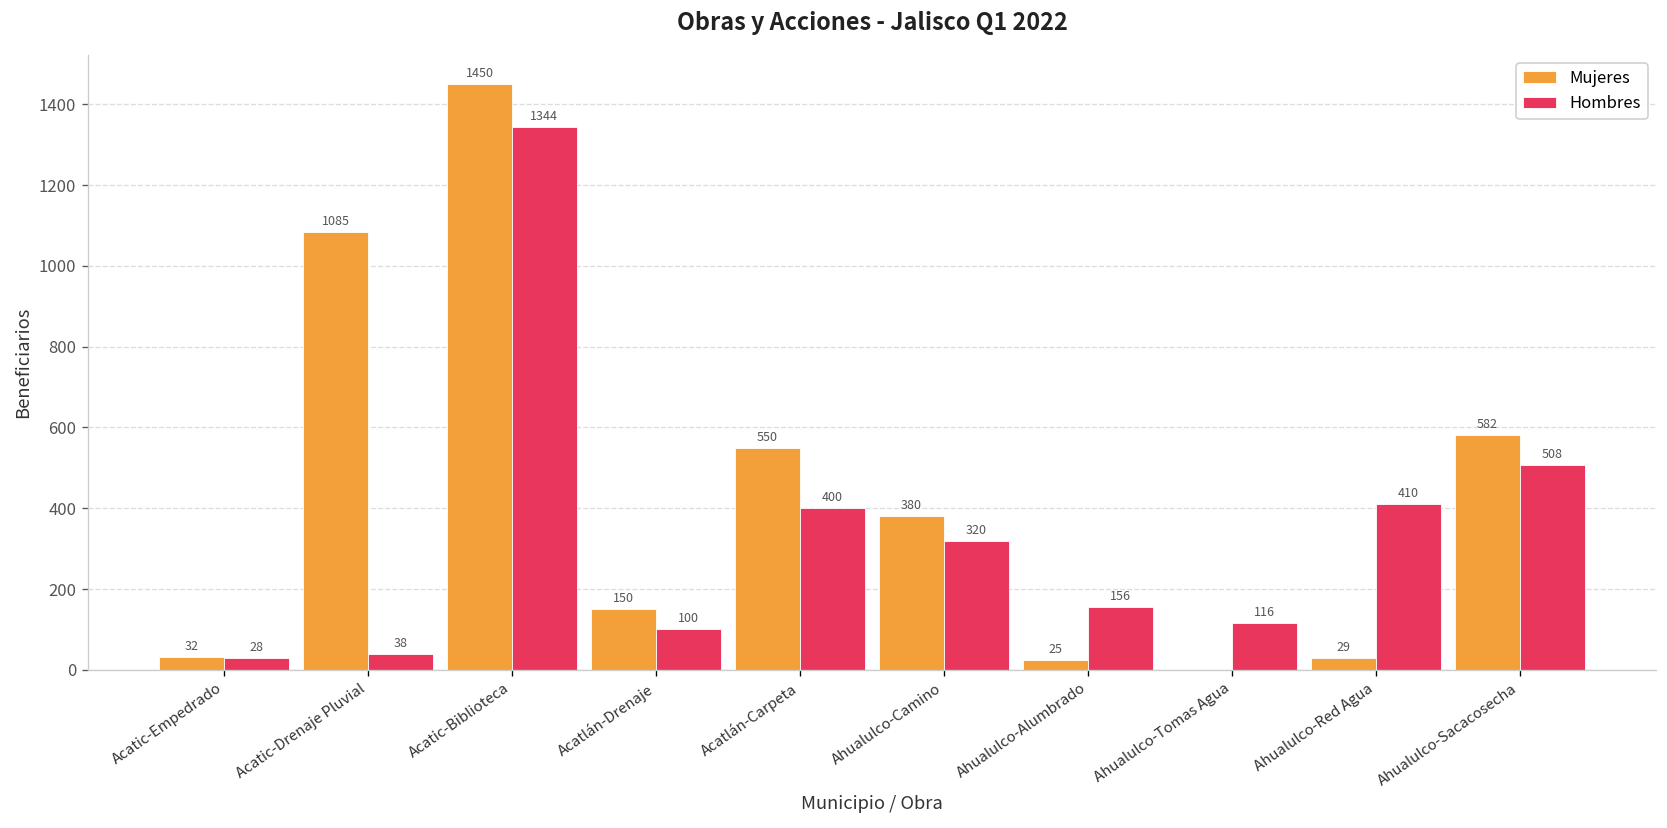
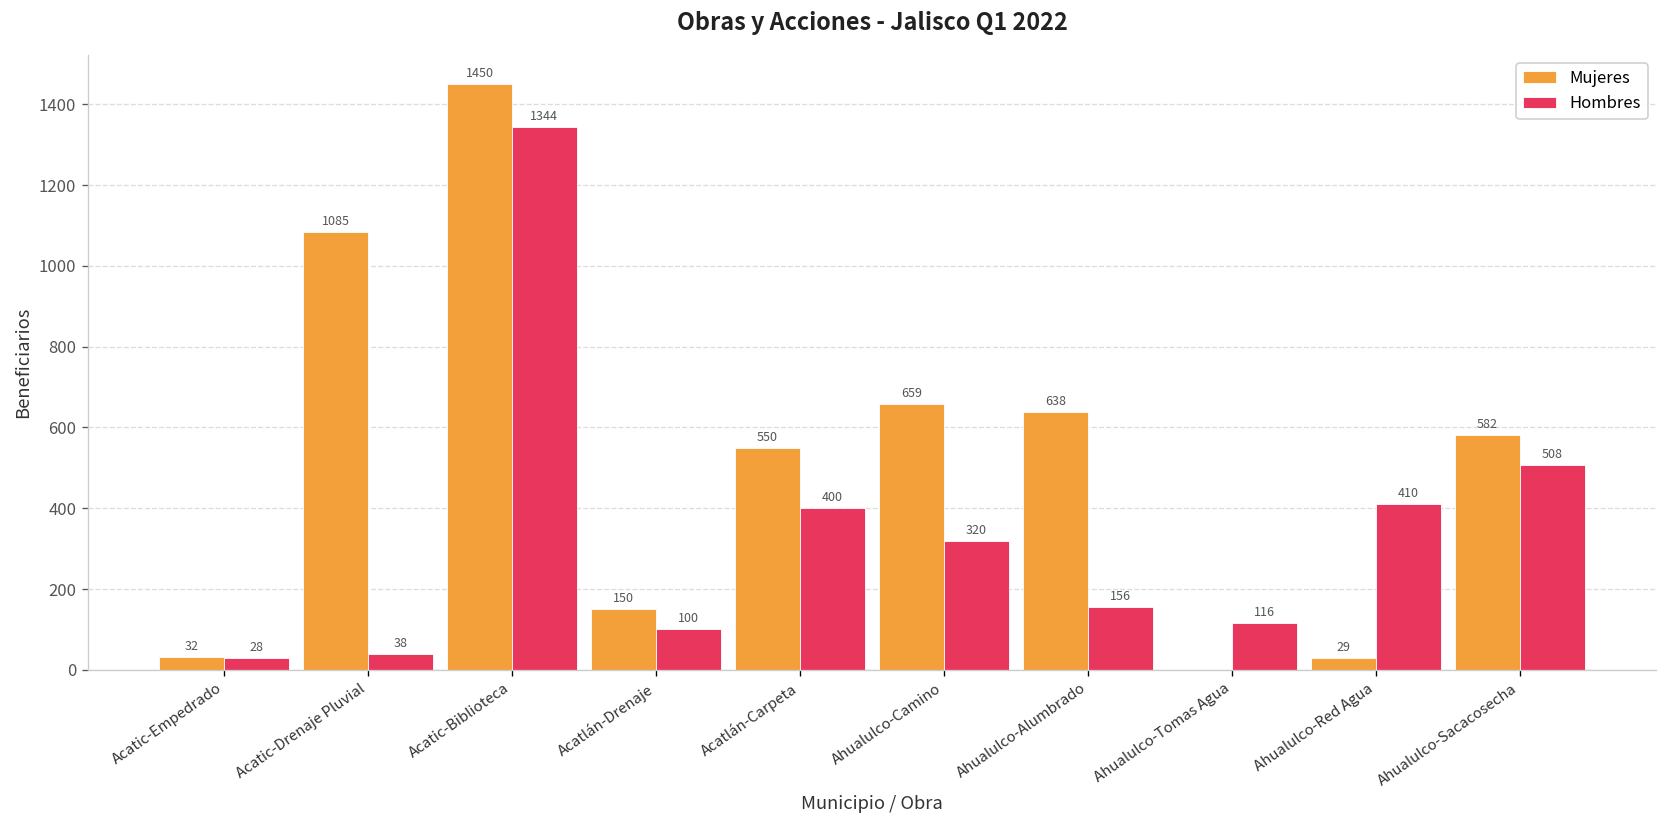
  {
    "Mujeres": {
      "Acatic-Empedrado": 32,
      "Acatic-Drenaje Pluvial": 1085,
      "Acatic-Biblioteca": 1450,
      "Acatlán-Drenaje": 150,
      "Acatlán-Carpeta": 550,
-     "Ahualulco-Camino": 380,
-     "Ahualulco-Alumbrado": 25,
+     "Ahualulco-Camino": 659,
+     "Ahualulco-Alumbrado": 638,
      "Ahualulco-Red Agua": 29,
      "Ahualulco-Sacacosecha": 582
    },
    "Hombres": {
      "Acatic-Empedrado": 28,
      "Acatic-Drenaje Pluvial": 38,
      "Acatic-Biblioteca": 1344,
      "Acatlán-Drenaje": 100,
      "Acatlán-Carpeta": 400,
      "Ahualulco-Camino": 320,
      "Ahualulco-Alumbrado": 156,
      "Ahualulco-Tomas Agua": 116,
      "Ahualulco-Red Agua": 410,
      "Ahualulco-Sacacosecha": 508
    }
  }
